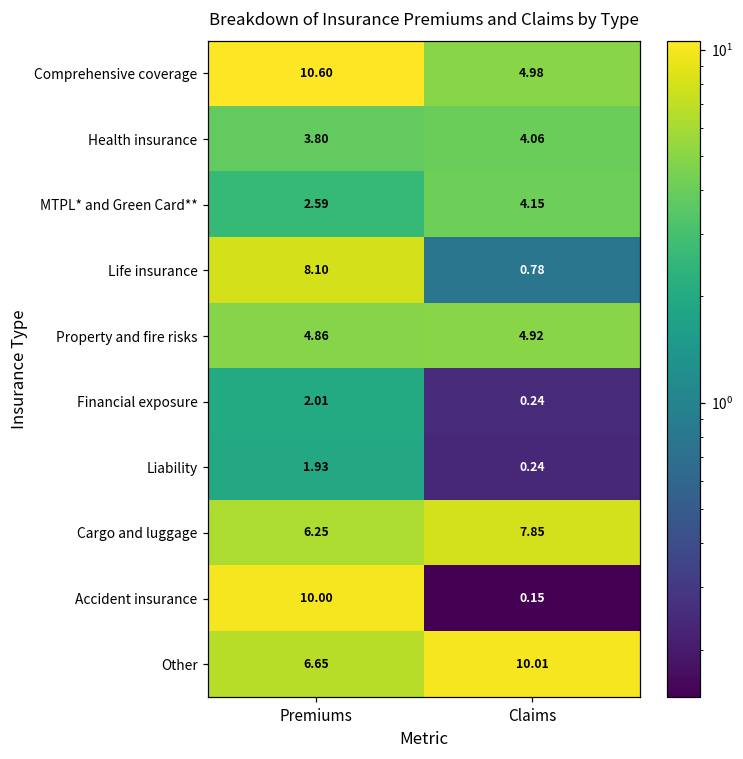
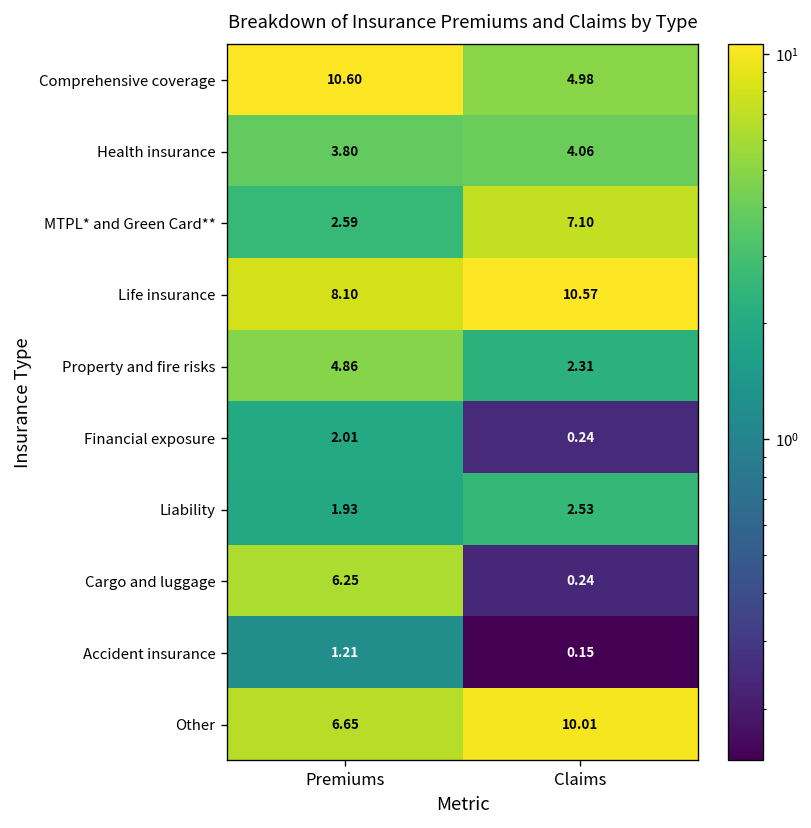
  {
    "Comprehensive coverage": {
      "Premiums": 10.60,
      "Claims": 4.98
    },
    "Health insurance": {
      "Premiums": 3.80,
      "Claims": 4.06
    },
    "MTPL* and Green Card**": {
      "Premiums": 2.59,
-     "Claims": 4.15
+     "Claims": 7.10
    },
    "Life insurance": {
      "Premiums": 8.10,
-     "Claims": 0.78
+     "Claims": 10.57
    },
    "Property and fire risks": {
      "Premiums": 4.86,
-     "Claims": 4.92
+     "Claims": 2.31
    },
    "Financial exposure": {
      "Premiums": 2.01,
      "Claims": 0.24
    },
    "Liability": {
      "Premiums": 1.93,
-     "Claims": 0.24
+     "Claims": 2.53
    },
    "Cargo and luggage": {
      "Premiums": 6.25,
-     "Claims": 7.85
+     "Claims": 0.24
    },
    "Accident insurance": {
-     "Premiums": 10.00,
+     "Premiums": 1.21,
      "Claims": 0.15
    },
    "Other": {
      "Premiums": 6.65,
      "Claims": 10.01
    }
  }
